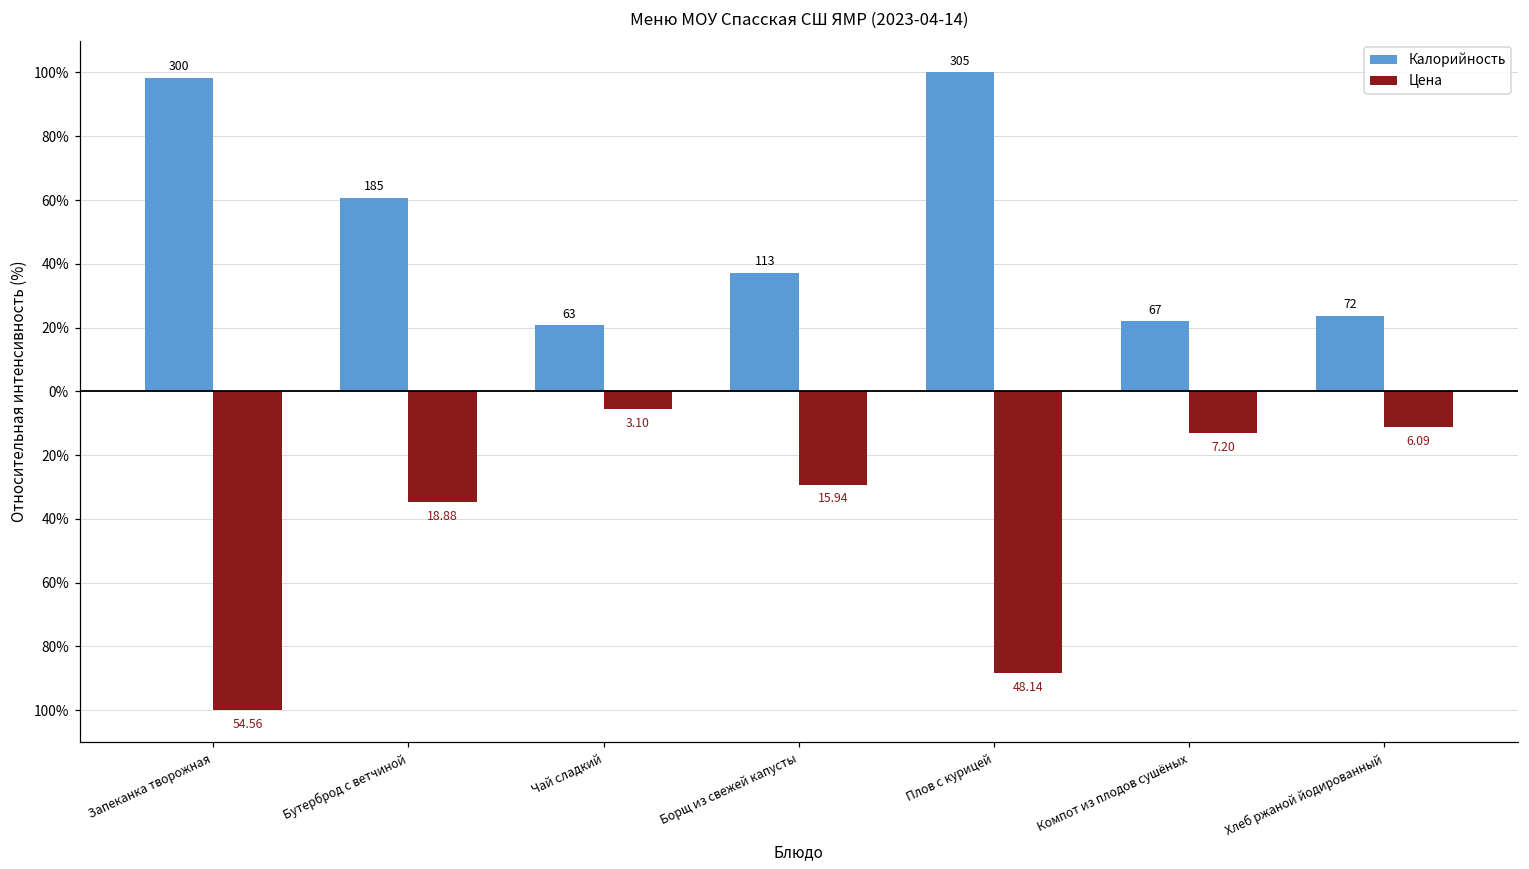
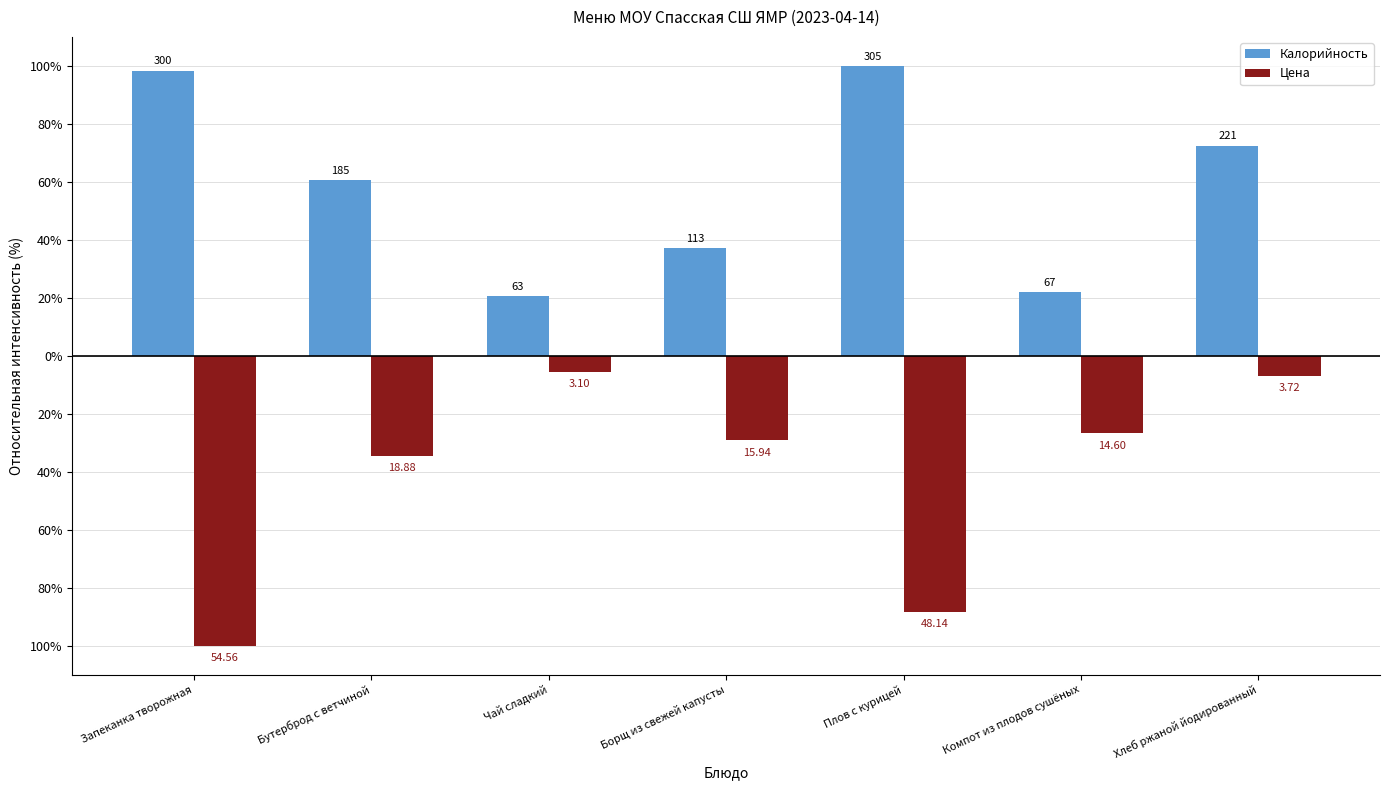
  {
    "Калорийность": {
-     "Хлеб ржаной йодированный": 72
+     "Хлеб ржаной йодированный": 221
    },
    "Цена": {
-     "Компот из плодов сушёных": 7.20,
-     "Хлеб ржаной йодированный": 6.09
+     "Компот из плодов сушёных": 14.60,
+     "Хлеб ржаной йодированный": 3.72
    }
  }
